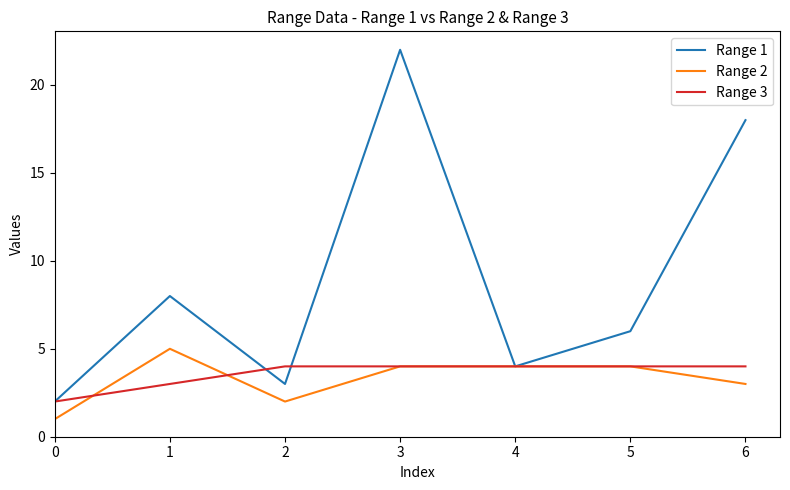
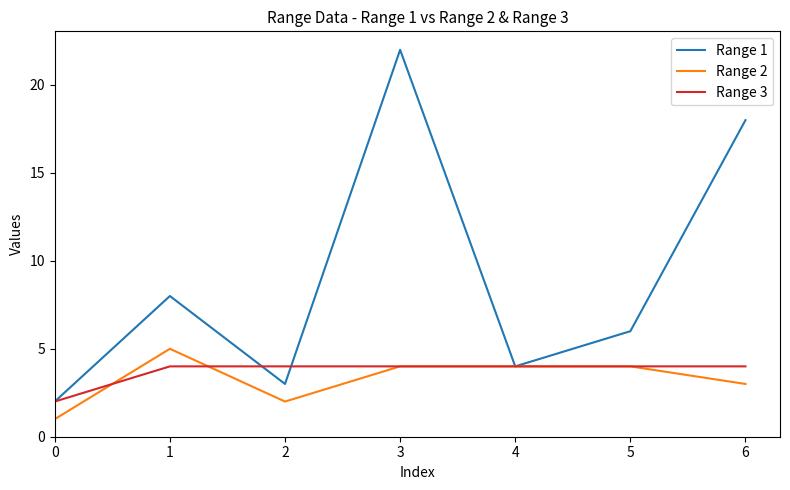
  {
    "Range 1": {
      "1": 8,
      "2": 3,
      "3": 22,
      "5": 6,
      "6": 18
    },
    "Range 2": {
      "0": 1,
      "1": 5,
      "2": 2,
      "6": 3
    },
    "Range 3": {
-     "1": 3,
+     "1": 4,
      "2": 4,
      "6": 4
    }
  }
